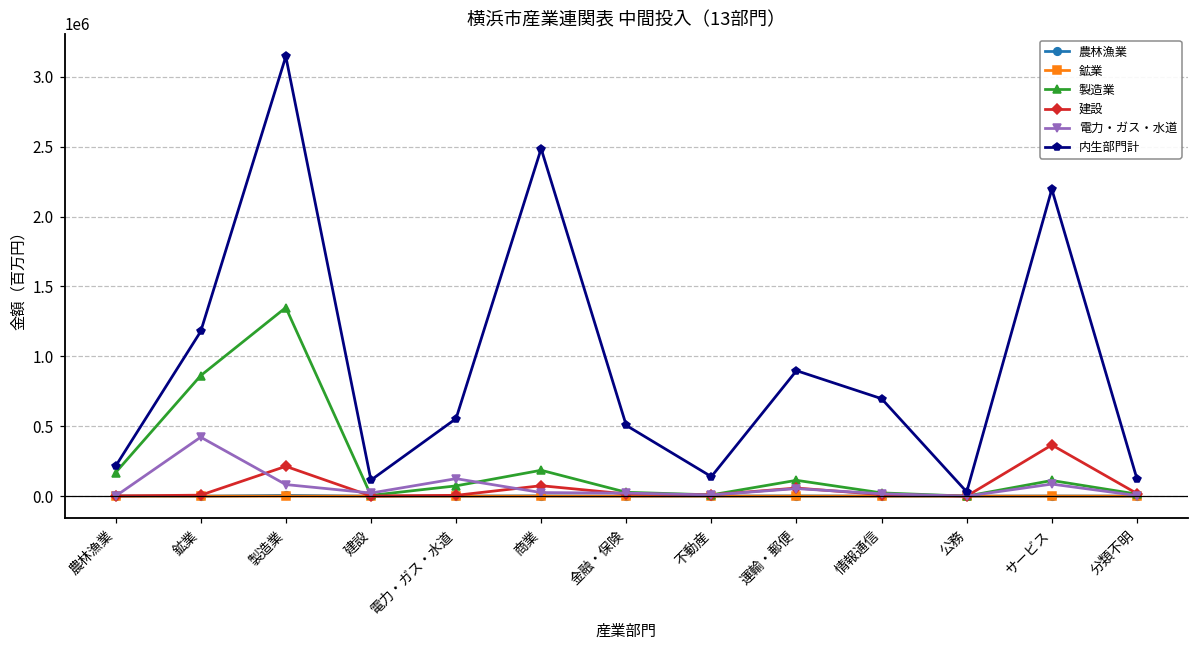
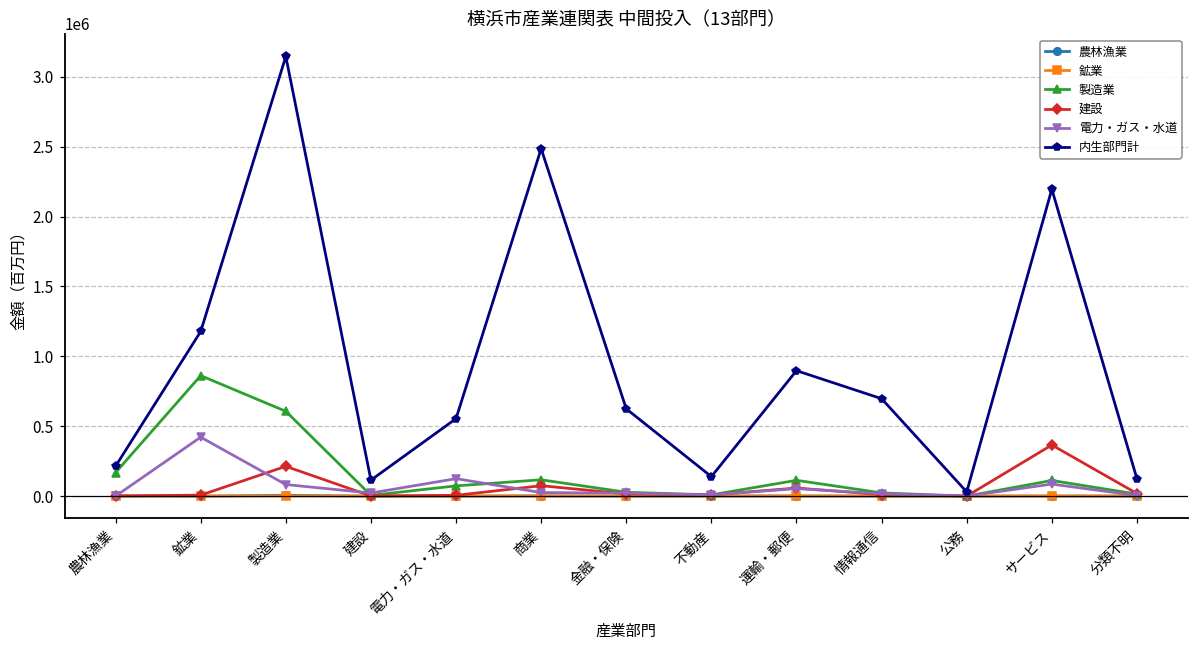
  {
    "製造業": {
      "農林漁業": 170000,
      "鉱業": 860000,
-     "製造業": 1350000,
+     "製造業": 610000,
      "電力・ガス・水道": 70000,
-     "商業": 190000,
+     "商業": 120000,
      "運輸・郵便": 110000,
      "サービス": 110000
    },
    "建設": {
      "製造業": 210000,
      "商業": 70000,
      "サービス": 370000
    },
    "電力・ガス・水道": {
      "鉱業": 420000,
      "製造業": 80000,
      "電力・ガス・水道": 120000,
      "商業": 30000,
      "サービス": 90000
    },
    "内生部門計": {
      "農林漁業": 210000,
      "鉱業": 1180000,
      "製造業": 3150000,
      "建設": 110000,
      "電力・ガス・水道": 550000,
      "商業": 2490000,
-     "金融・保険": 510000,
+     "金融・保険": 620000,
      "不動産": 140000,
      "運輸・郵便": 900000,
      "情報通信": 700000,
      "公務": 30000,
      "サービス": 2200000,
      "分類不明": 120000
    }
  }
